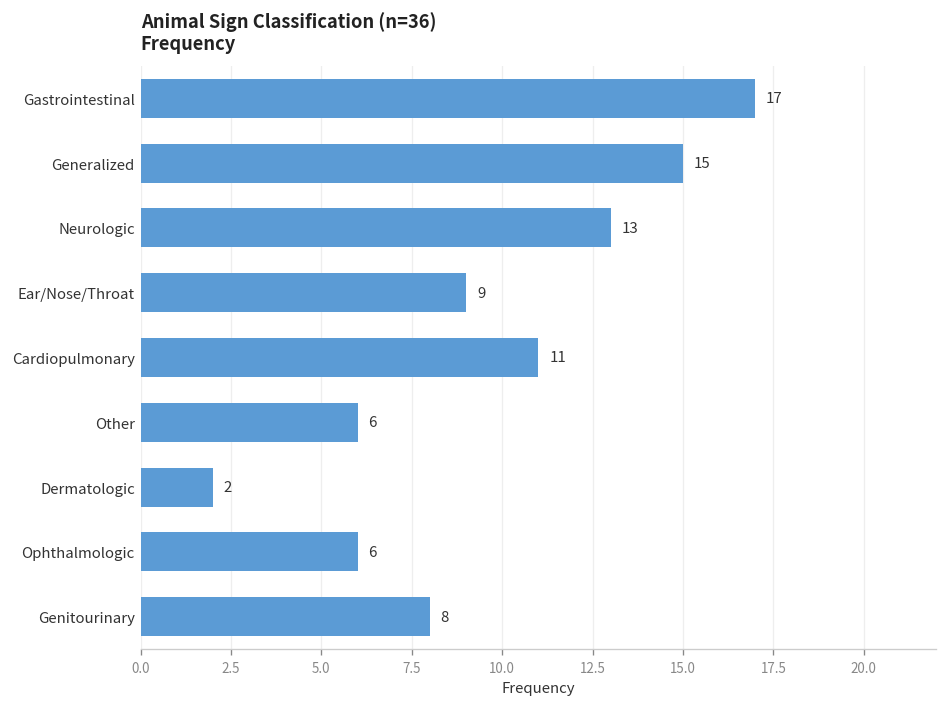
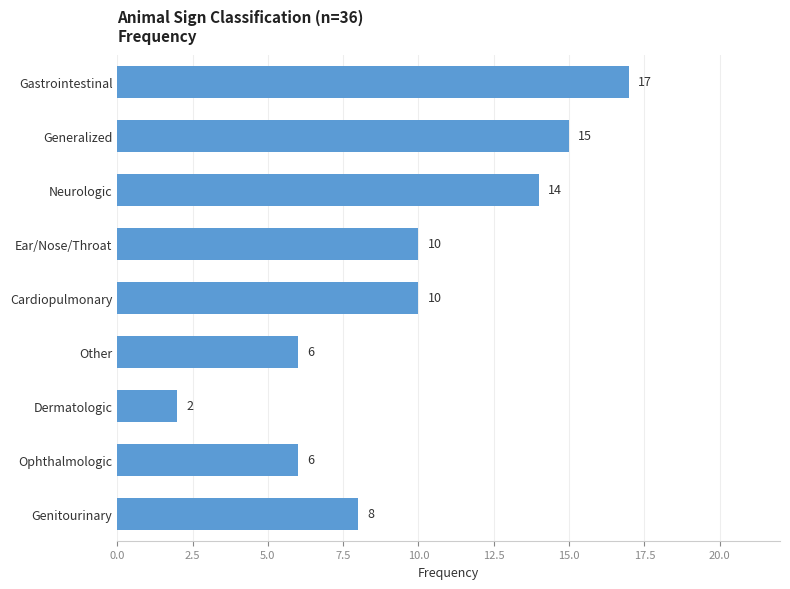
  {
    "Gastrointestinal": 17,
    "Generalized": 15,
-   "Neurologic": 13,
-   "Ear/Nose/Throat": 9,
-   "Cardiopulmonary": 11,
+   "Neurologic": 14,
+   "Ear/Nose/Throat": 10,
+   "Cardiopulmonary": 10,
    "Other": 6,
    "Dermatologic": 2,
    "Ophthalmologic": 6,
    "Genitourinary": 8
  }
